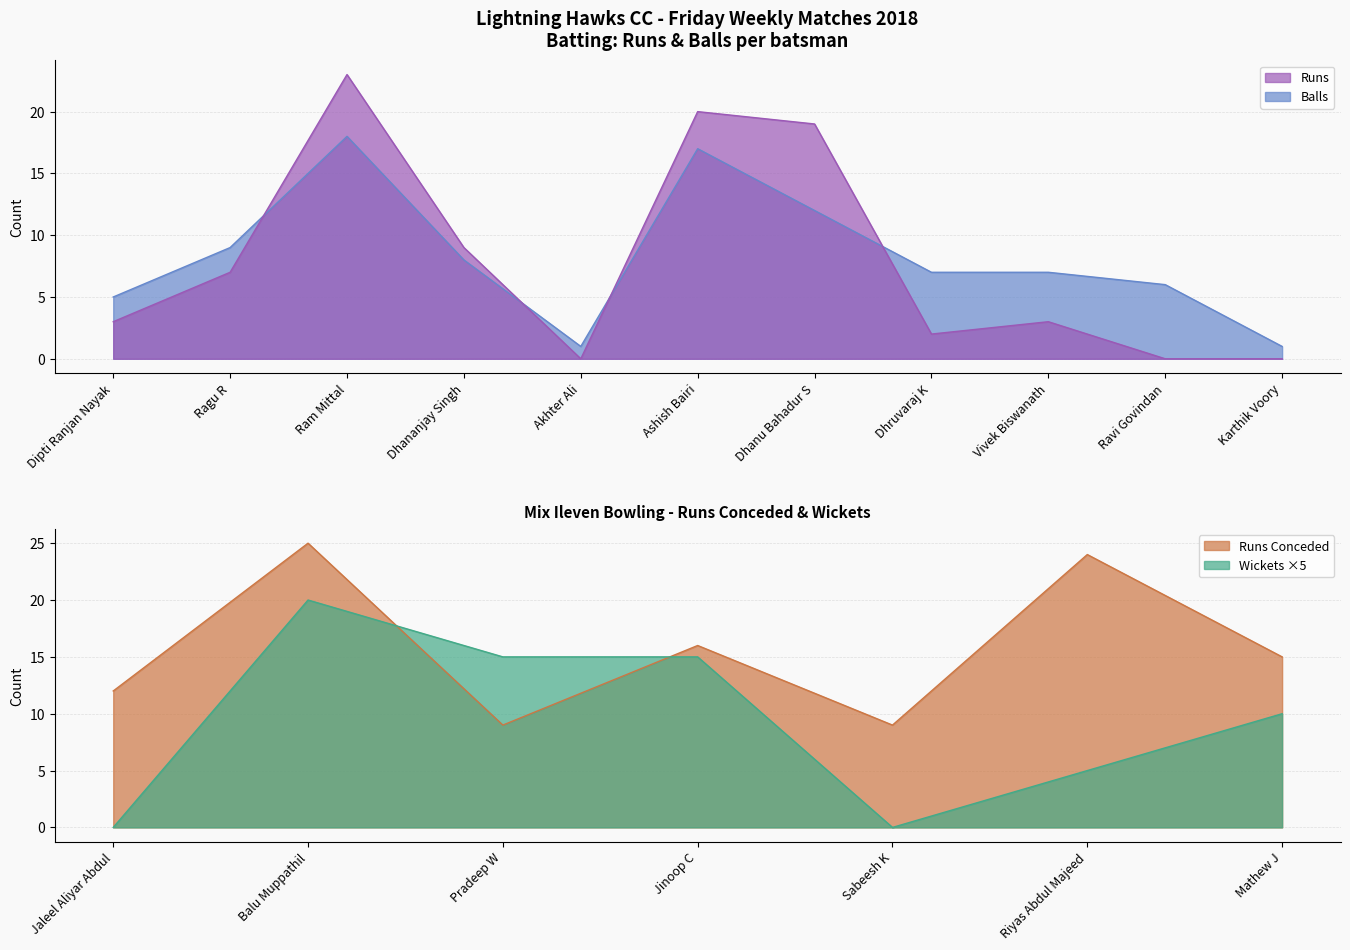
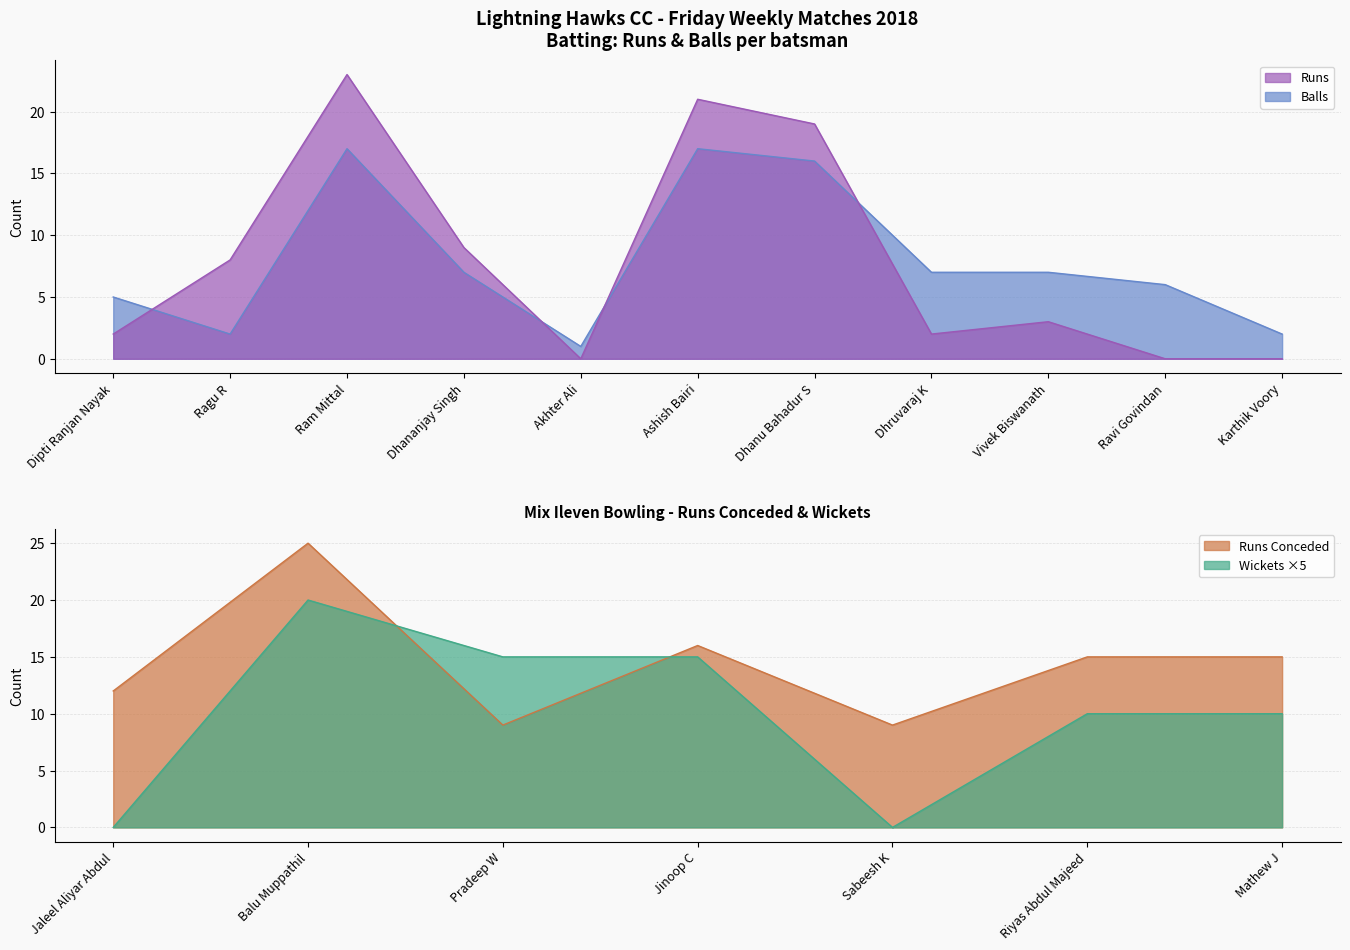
  {
    "Lightning Hawks CC - Friday Weekly Matches 2018 Batting: Runs & Balls per batsman": {
      "Balls": {
        "Dipti Ranjan Nayak": 5,
-       "Ragu R": 9,
-       "Ram Mittal": 18,
-       "Dhananjay Singh": 8,
+       "Ragu R": 2,
+       "Ram Mittal": 17,
+       "Dhananjay Singh": 7,
        "Akhter Ali": 1,
        "Ashish Bairi": 17,
-       "Dhanu Bahadur S": 12,
+       "Dhanu Bahadur S": 16,
        "Dhruvaraj K": 7,
        "Vivek Biswanath": 7,
        "Ravi Govindan": 6,
-       "Karthik Voory": 1
+       "Karthik Voory": 2
      },
      "Runs": {
-       "Dipti Ranjan Nayak": 3,
-       "Ragu R": 7,
+       "Dipti Ranjan Nayak": 2,
+       "Ragu R": 8,
        "Ram Mittal": 23,
        "Dhananjay Singh": 9,
        "Akhter Ali": 0,
-       "Ashish Bairi": 20,
+       "Ashish Bairi": 21,
        "Dhanu Bahadur S": 19,
        "Dhruvaraj K": 2,
        "Vivek Biswanath": 3,
        "Ravi Govindan": 0,
        "Karthik Voory": 0
      }
    },
    "Mix Ileven Bowling - Runs Conceded & Wickets": {
      "Runs Conceded": {
        "Jaleel Aliyar Abdul": 12,
        "Balu Muppathil": 25,
        "Pradeep W": 9,
        "Jinoop C": 16,
        "Sabeesh K": 9,
-       "Riyas Abdul Majeed": 24,
+       "Riyas Abdul Majeed": 15,
        "Mathew J": 15
      },
      "Wickets ×5": {
        "Jaleel Aliyar Abdul": 0.0,
        "Balu Muppathil": 20.0,
        "Pradeep W": 15.0,
        "Jinoop C": 15.0,
        "Sabeesh K": 0.0,
-       "Riyas Abdul Majeed": 5.0,
+       "Riyas Abdul Majeed": 10.0,
        "Mathew J": 10.0
      }
    }
  }
